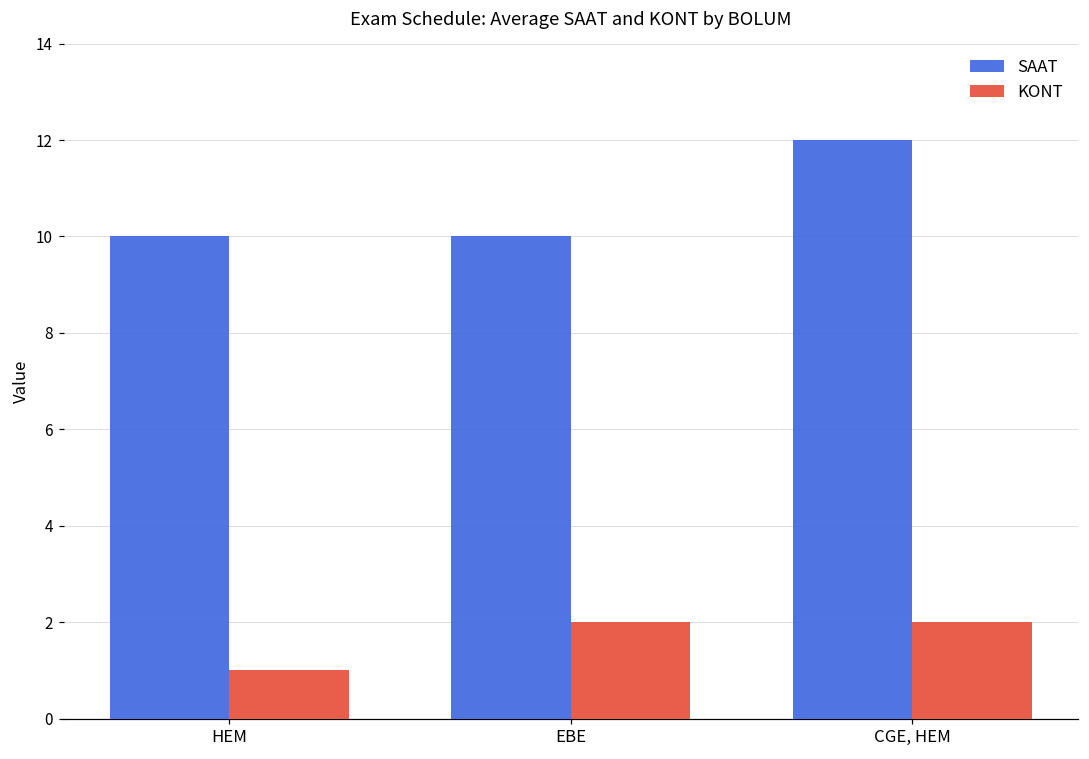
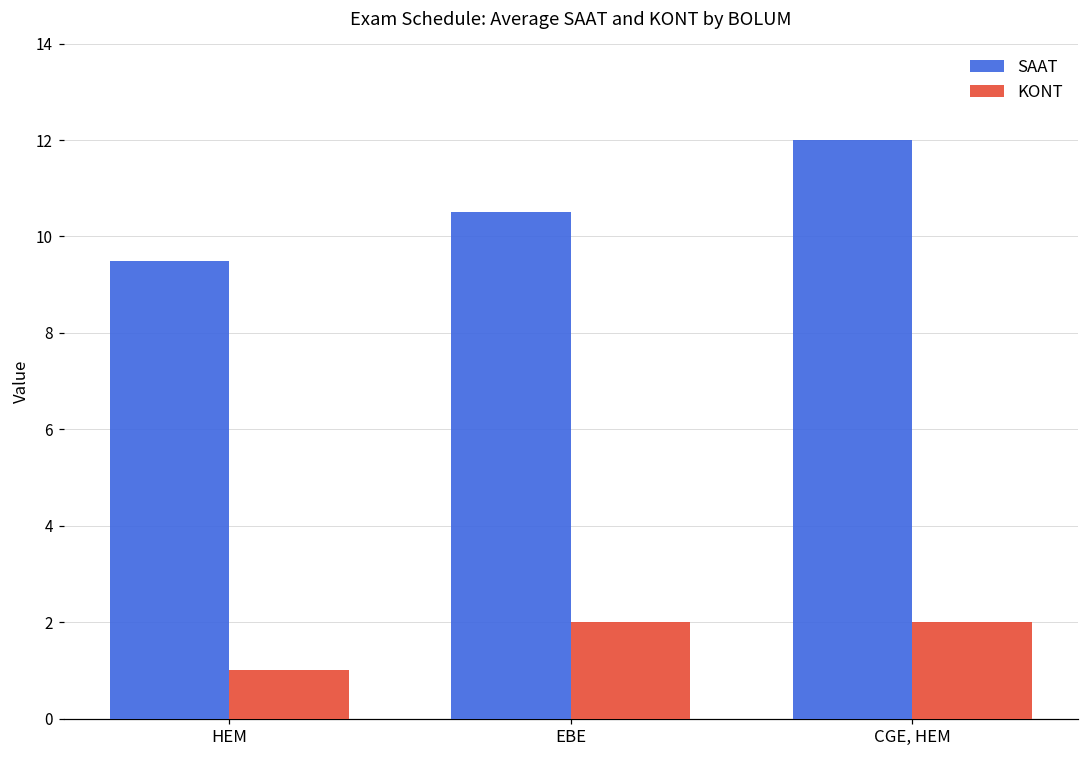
  {
    "SAAT": {
-     "HEM": 10.0,
-     "EBE": 10.0,
+     "HEM": 9.5,
+     "EBE": 10.5,
      "CGE, HEM": 12.0
    },
    "KONT": {
      "HEM": 1.0,
      "EBE": 2.0,
      "CGE, HEM": 2.0
    }
  }
